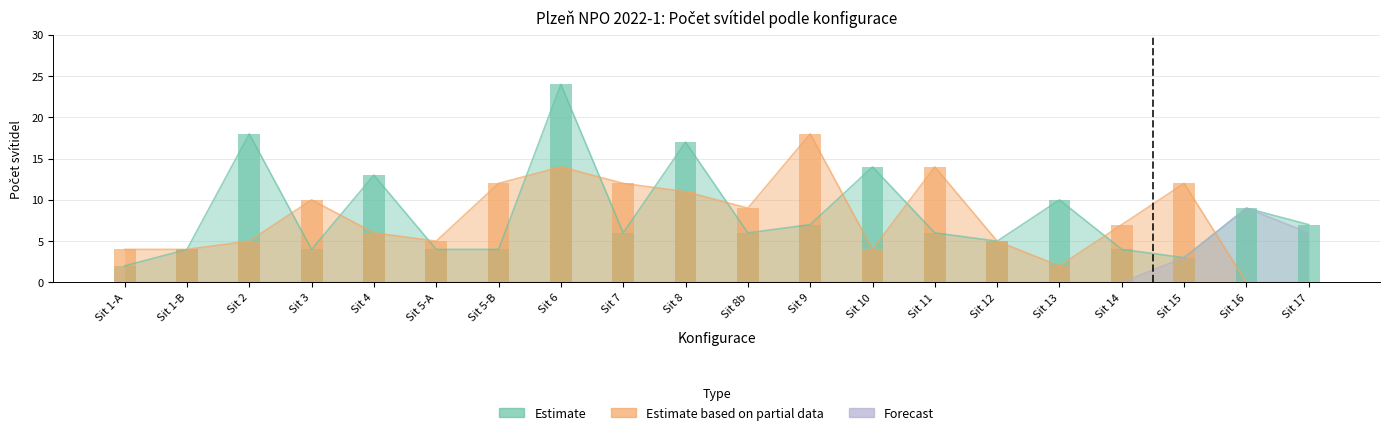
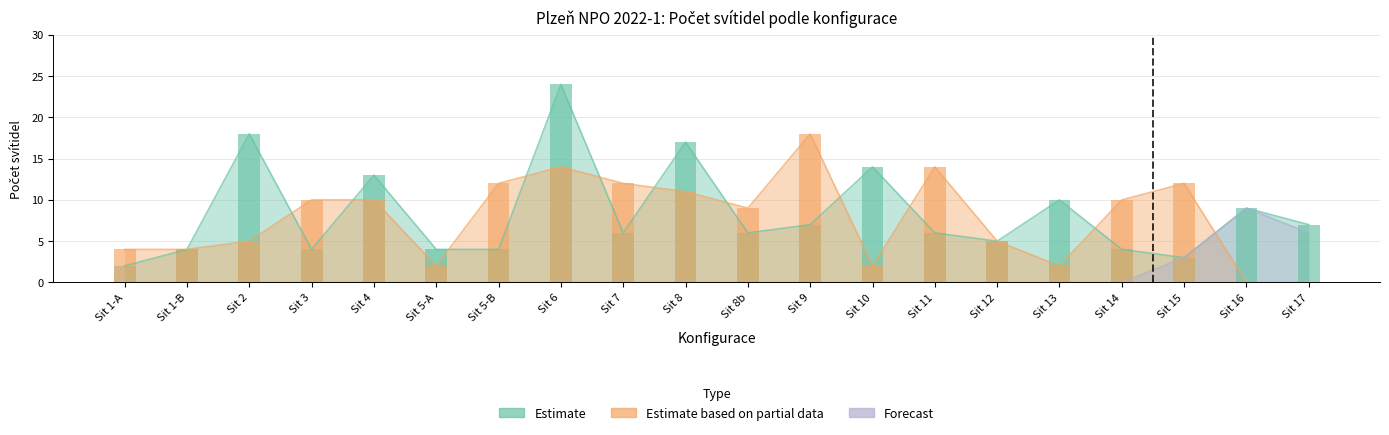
  {
    "Estimate based on partial data": {
      "Sit 1-A": 4,
      "Sit 1-B": 4,
      "Sit 2": 5,
      "Sit 3": 10,
-     "Sit 4": 6,
-     "Sit 5-A": 5,
+     "Sit 4": 10,
+     "Sit 5-A": 2,
      "Sit 5-B": 12,
      "Sit 6": 14,
      "Sit 7": 12,
      "Sit 8": 11,
      "Sit 8b": 9,
      "Sit 9": 18,
-     "Sit 10": 4,
+     "Sit 10": 2,
      "Sit 11": 14,
      "Sit 12": 5,
      "Sit 13": 2,
-     "Sit 14": 7,
+     "Sit 14": 10,
      "Sit 15": 12,
      "Sit 16": 0,
      "Sit 17": 0
    }
  }
